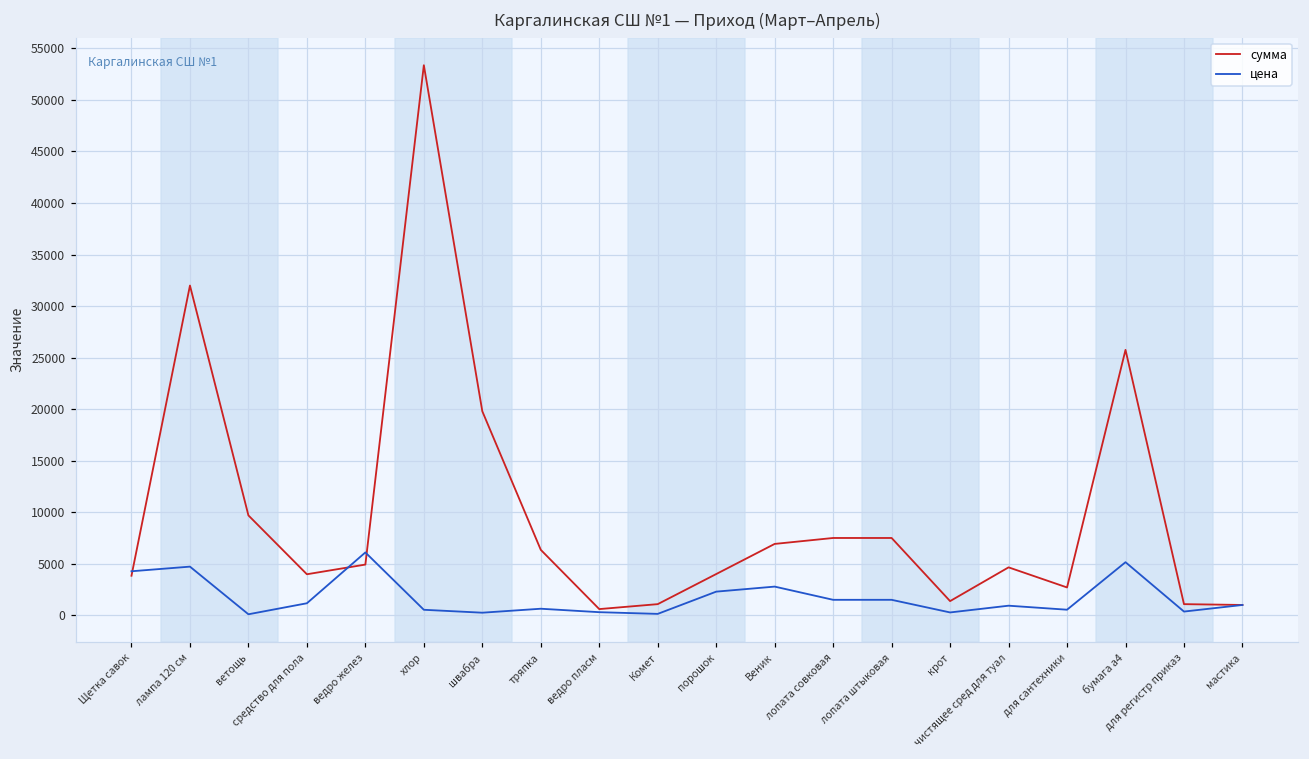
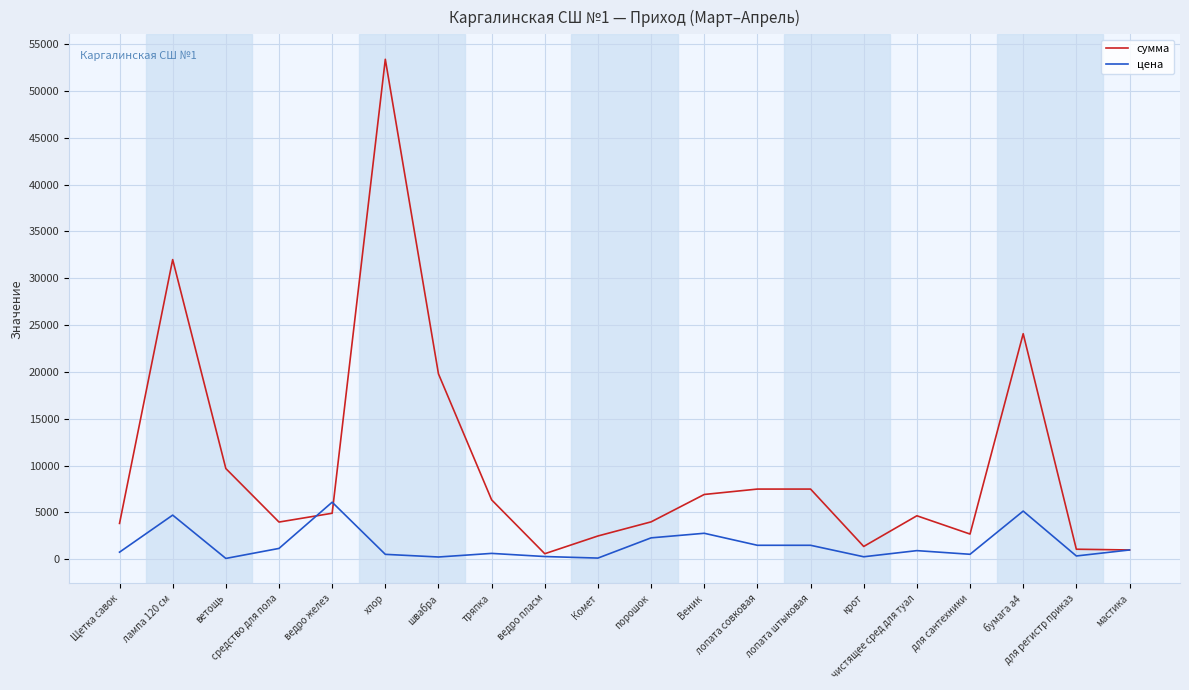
  {
    "сумма": {
      "Щетка савок": 4000,
      "лампа 120 см": 32000,
      "ветощь": 10000,
      "средство для пола": 4000,
      "ведро желез": 5000,
      "хлор": 53000,
      "швабра": 20000,
      "тряпка": 6000,
      "ведро пласм": 1000,
-     "Комет": 1000,
+     "Комет": 2000,
      "порошок": 4000,
      "Веник": 7000,
      "лопата совковая": 8000,
      "лопата штыковая": 8000,
      "крот": 1000,
      "чистящее сред для туал": 5000,
      "для сантехники": 3000,
-     "бумага а4": 26000,
+     "бумага а4": 24000,
      "для регистр приказ": 1000
    },
    "цена": {
-     "Щетка савок": 4000,
+     "Щетка савок": 1000,
      "лампа 120 см": 5000,
      "ветощь": 0,
      "средство для пола": 1000,
      "ведро желез": 6000,
      "хлор": 1000,
      "швабра": 0,
      "тряпка": 1000,
      "ведро пласм": 0,
      "Комет": 0,
      "порошок": 2000,
      "Веник": 3000,
      "лопата совковая": 2000,
      "лопата штыковая": 2000,
      "крот": 0,
      "чистящее сред для туал": 1000,
      "для сантехники": 1000,
      "бумага а4": 5000,
      "для регистр приказ": 0
    }
  }
